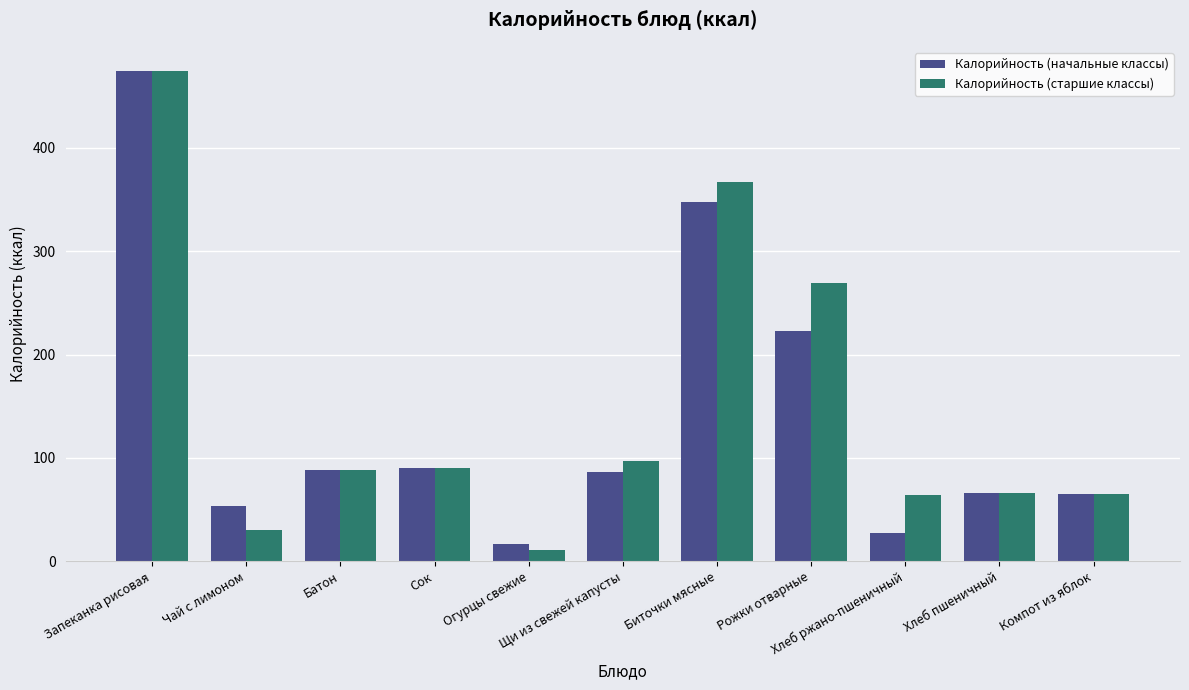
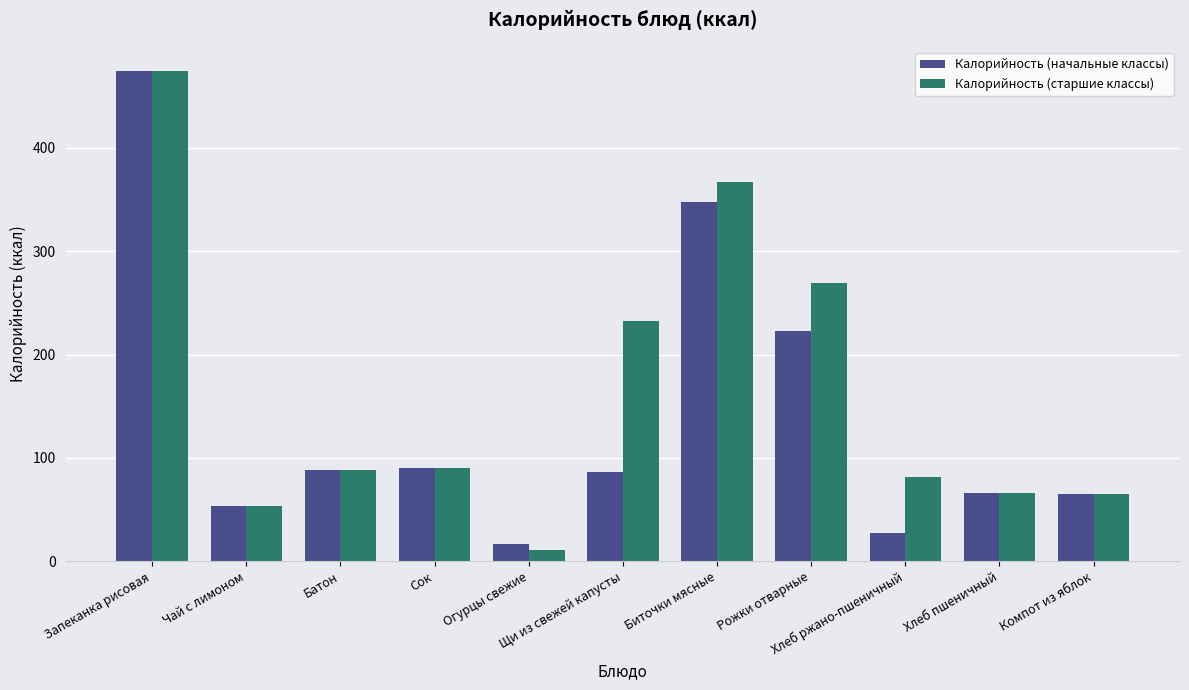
  {
    "Калорийность (начальные классы)": {
      "Запеканка рисовая": 474,
      "Чай с лимоном": 53,
      "Батон": 88,
      "Сок": 90,
      "Огурцы свежие": 17,
      "Щи из свежей капусты": 86,
      "Биточки мясные": 348,
      "Рожки отварные": 222,
      "Хлеб ржано-пшеничный": 27,
      "Хлеб пшеничный": 66,
      "Компот из яблок": 65
    },
    "Калорийность (старшие классы)": {
      "Запеканка рисовая": 474,
-     "Чай с лимоном": 30,
+     "Чай с лимоном": 53,
      "Батон": 88,
      "Сок": 90,
      "Огурцы свежие": 11,
-     "Щи из свежей капусты": 97,
+     "Щи из свежей капусты": 233,
      "Биточки мясные": 367,
      "Рожки отварные": 270,
-     "Хлеб ржано-пшеничный": 64,
+     "Хлеб ржано-пшеничный": 81,
      "Хлеб пшеничный": 66,
      "Компот из яблок": 65
    }
  }
